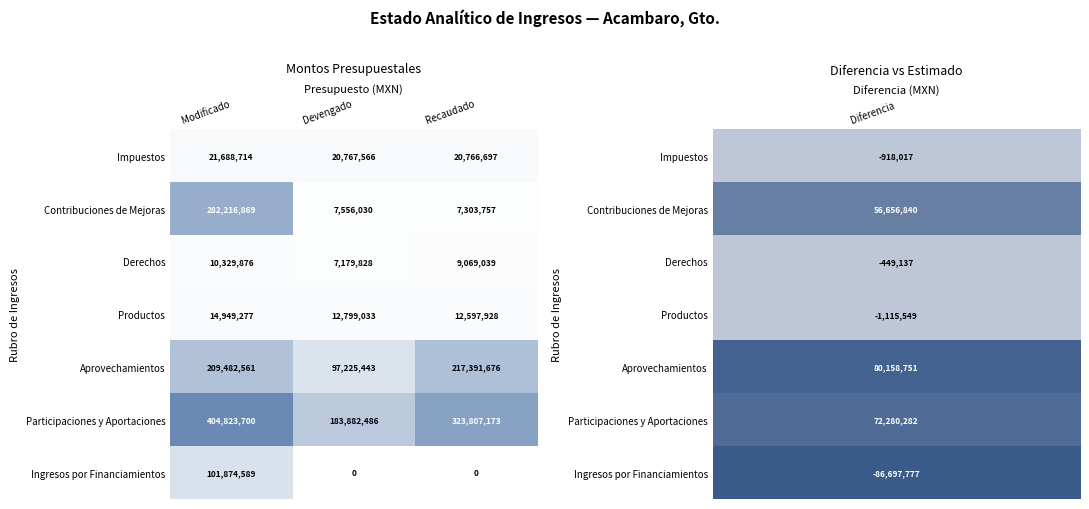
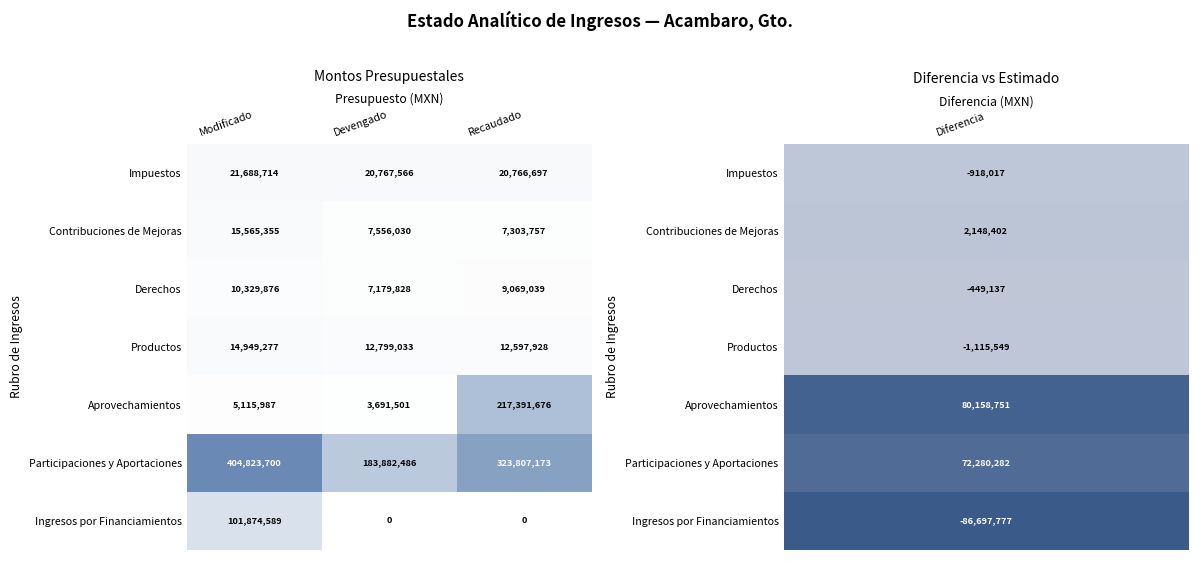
  {
    "Montos Presupuestales": {
      "Impuestos": {
        "Modificado": "21,688,714",
        "Devengado": "20,767,566",
        "Recaudado": "20,766,697"
      },
      "Contribuciones de Mejoras": {
-       "Modificado": "282,216,869",
+       "Modificado": "15,565,355",
        "Devengado": "7,556,030",
        "Recaudado": "7,303,757"
      },
      "Derechos": {
        "Modificado": "10,329,876",
        "Devengado": "7,179,828",
        "Recaudado": "9,069,039"
      },
      "Productos": {
        "Modificado": "14,949,277",
        "Devengado": "12,799,033",
        "Recaudado": "12,597,928"
      },
      "Aprovechamientos": {
-       "Modificado": "209,482,561",
-       "Devengado": "97,225,443",
+       "Modificado": "5,115,987",
+       "Devengado": "3,691,501",
        "Recaudado": "217,391,676"
      },
      "Participaciones y Aportaciones": {
        "Modificado": "404,823,700",
        "Devengado": "183,882,486",
        "Recaudado": "323,807,173"
      },
      "Ingresos por Financiamientos": {
        "Modificado": "101,874,589",
        "Devengado": "0",
        "Recaudado": "0"
      }
    },
    "Diferencia vs Estimado": {
      "Impuestos": {
        "Diferencia": "-918,017"
      },
      "Contribuciones de Mejoras": {
-       "Diferencia": "56,656,840"
+       "Diferencia": "2,148,402"
      },
      "Derechos": {
        "Diferencia": "-449,137"
      },
      "Productos": {
        "Diferencia": "-1,115,549"
      },
      "Aprovechamientos": {
        "Diferencia": "80,158,751"
      },
      "Participaciones y Aportaciones": {
        "Diferencia": "72,280,282"
      },
      "Ingresos por Financiamientos": {
        "Diferencia": "-86,697,777"
      }
    }
  }
